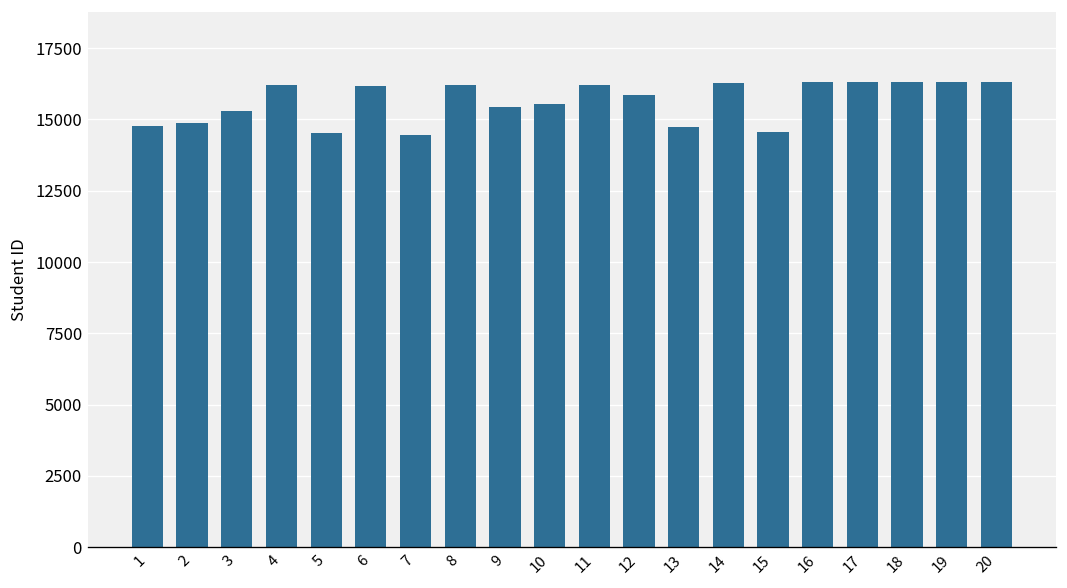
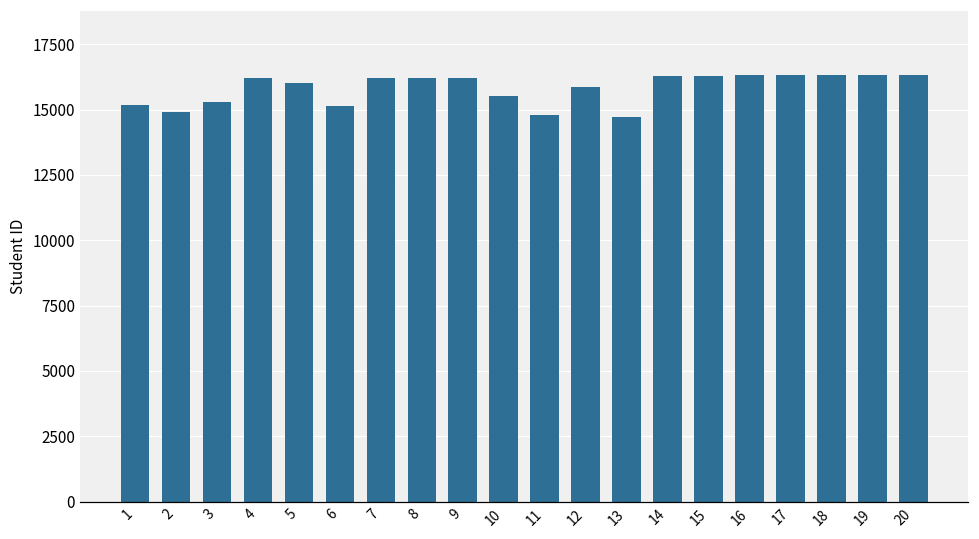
  {
-   "1": 14800,
+   "1": 15200,
    "2": 14900,
    "3": 15300,
    "4": 16200,
-   "5": 14500,
-   "6": 16200,
-   "7": 14500,
+   "5": 16000,
+   "6": 15100,
+   "7": 16200,
    "8": 16200,
-   "9": 15400,
+   "9": 16200,
    "10": 15500,
-   "11": 16200,
+   "11": 14800,
    "12": 15900,
    "13": 14700,
    "14": 16300,
-   "15": 14500,
+   "15": 16300,
    "16": 16300,
    "17": 16300,
    "18": 16300,
    "19": 16300,
    "20": 16300
  }
